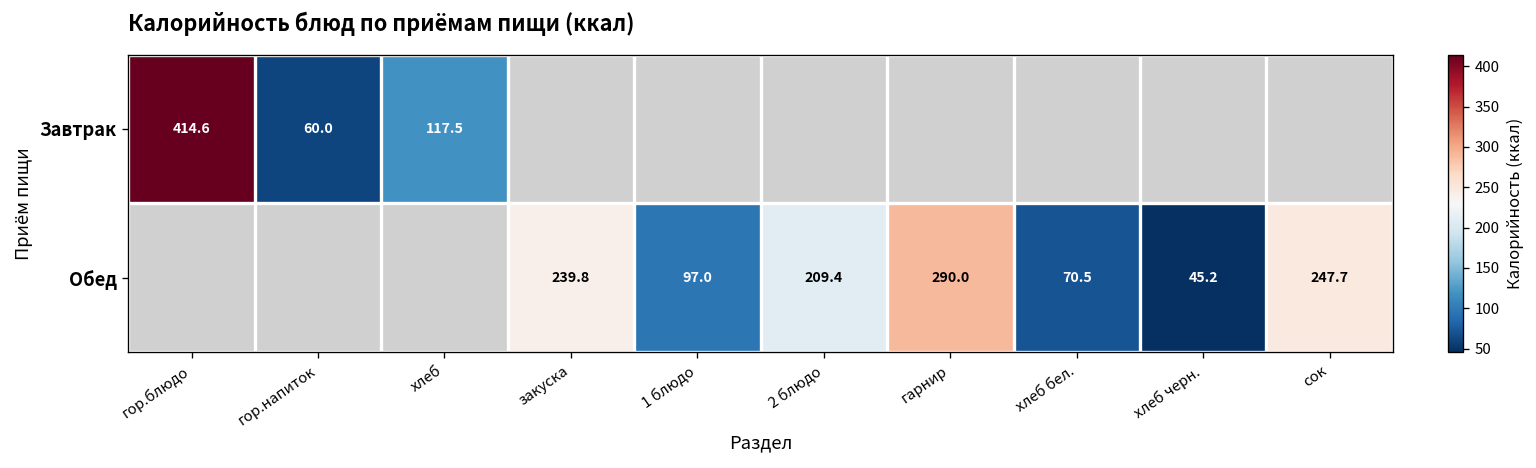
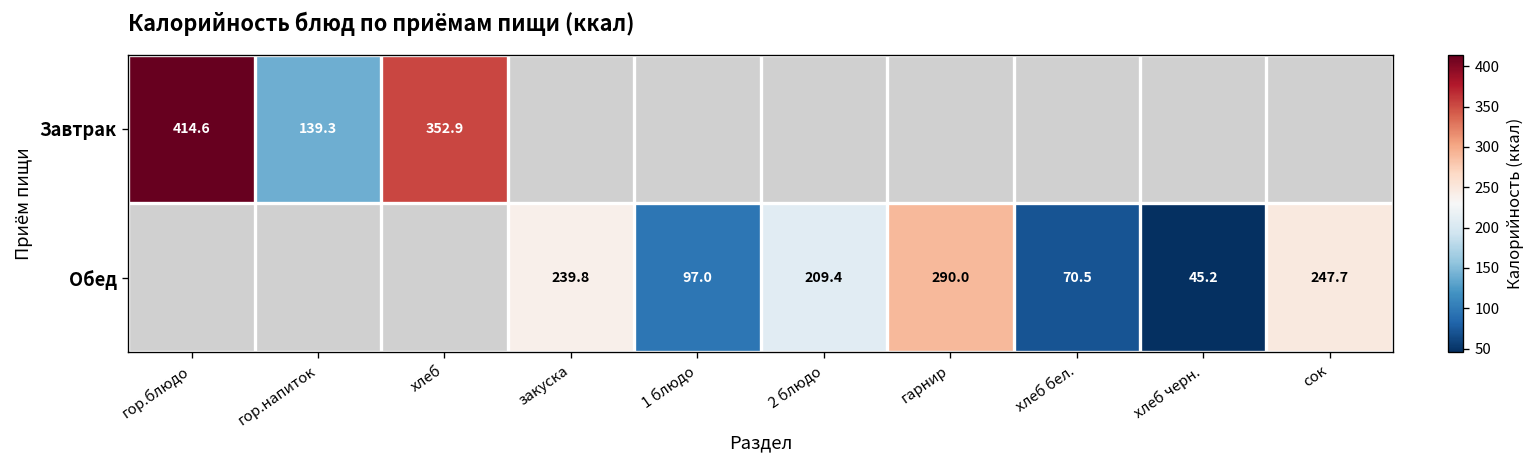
  {
    "Завтрак": {
      "гор.блюдо": 414.6,
-     "гор.напиток": 60.0,
-     "хлеб": 117.5
+     "гор.напиток": 139.3,
+     "хлеб": 352.9
    },
    "Обед": {
      "закуска": 239.8,
      "1 блюдо": 97.0,
      "2 блюдо": 209.4,
      "гарнир": 290.0,
      "хлеб бел.": 70.5,
      "хлеб черн.": 45.2,
      "сок": 247.7
    }
  }
